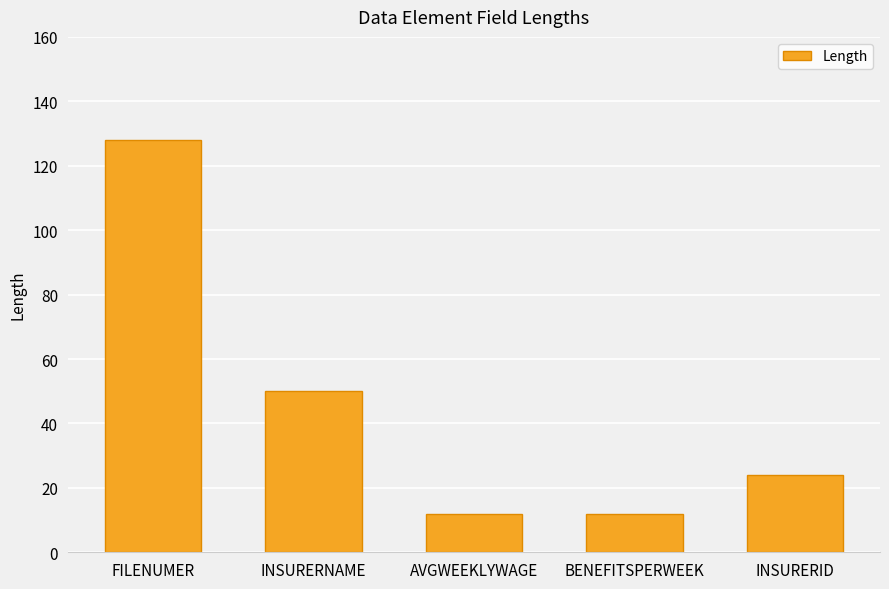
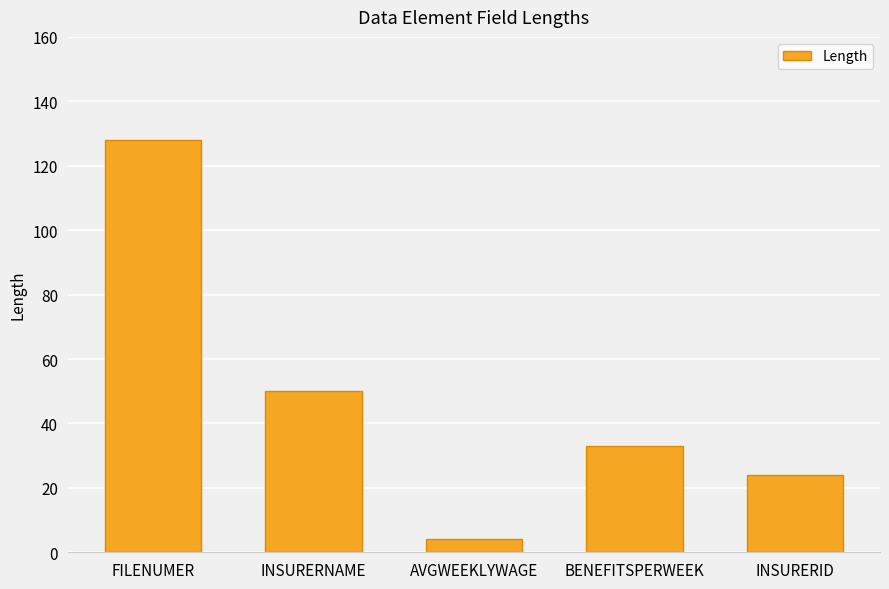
  {
    "FILENUMER": 128,
    "INSURERNAME": 50,
-   "AVGWEEKLYWAGE": 12,
-   "BENEFITSPERWEEK": 12,
+   "AVGWEEKLYWAGE": 4,
+   "BENEFITSPERWEEK": 33,
    "INSURERID": 24
  }
